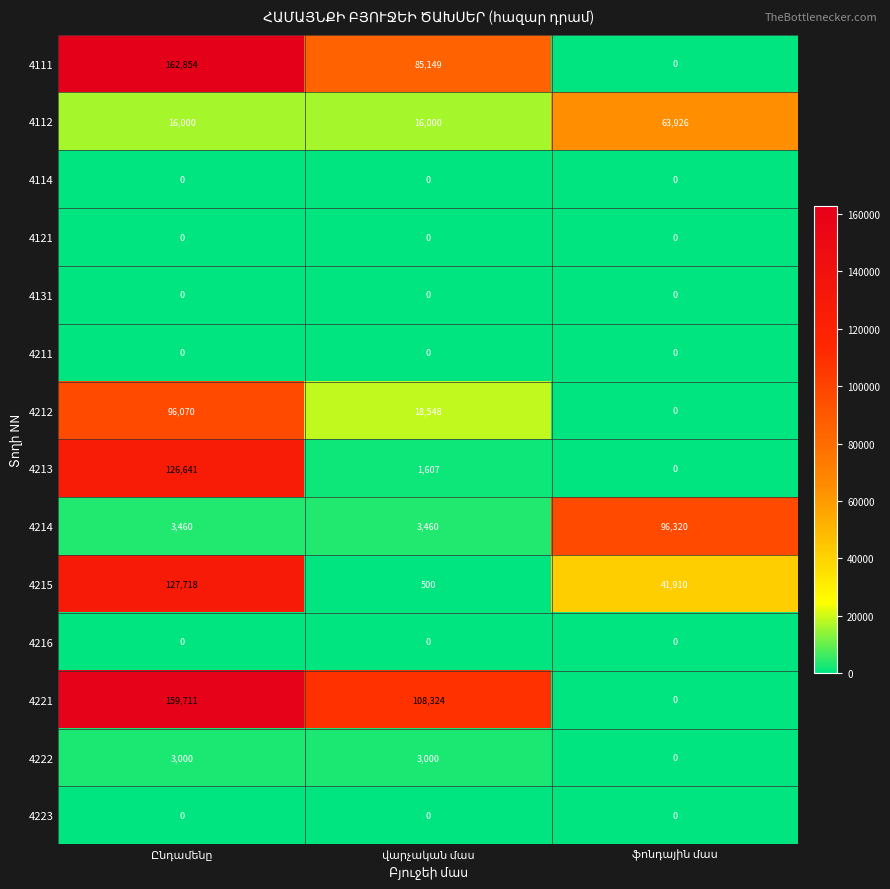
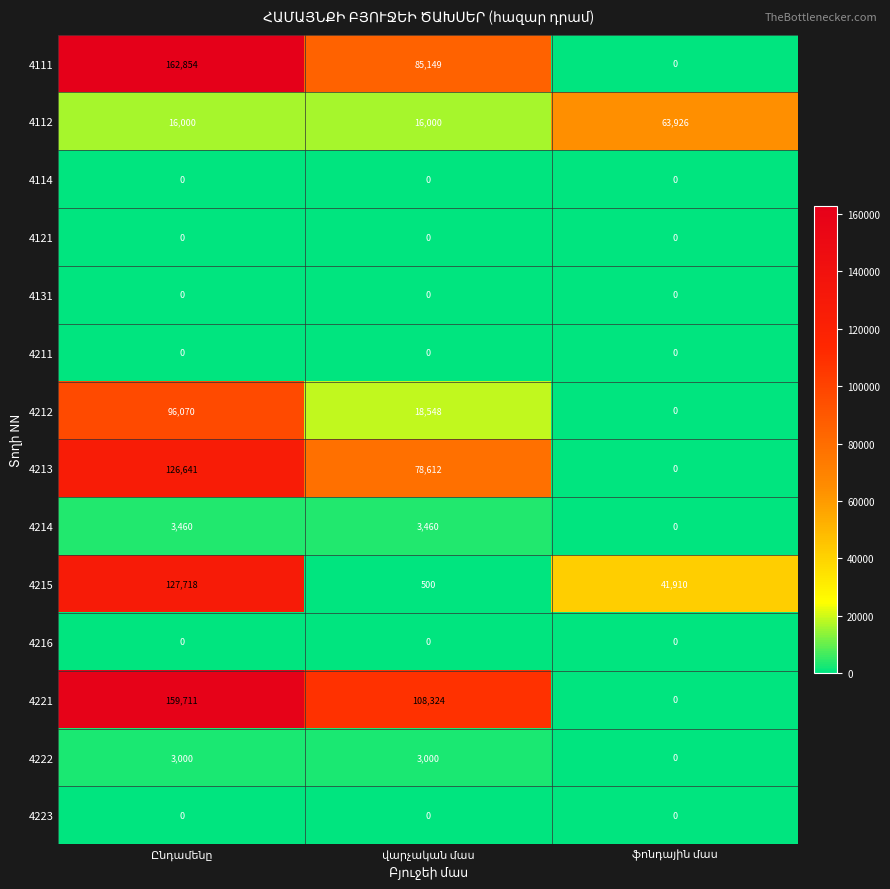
  {
    "4111": {
      "Ընդամենը": "162,854",
      "վարչական մաս": "85,149",
      "ֆոնդային մաս": "0"
    },
    "4112": {
      "Ընդամենը": "16,000",
      "վարչական մաս": "16,000",
      "ֆոնդային մաս": "63,926"
    },
    "4114": {
      "Ընդամենը": "0",
      "վարչական մաս": "0",
      "ֆոնդային մաս": "0"
    },
    "4121": {
      "Ընդամենը": "0",
      "վարչական մաս": "0",
      "ֆոնդային մաս": "0"
    },
    "4131": {
      "Ընդամենը": "0",
      "վարչական մաս": "0",
      "ֆոնդային մաս": "0"
    },
    "4211": {
      "Ընդամենը": "0",
      "վարչական մաս": "0",
      "ֆոնդային մաս": "0"
    },
    "4212": {
      "Ընդամենը": "96,070",
      "վարչական մաս": "18,548",
      "ֆոնդային մաս": "0"
    },
    "4213": {
      "Ընդամենը": "126,641",
-     "վարչական մաս": "1,607",
+     "վարչական մաս": "78,612",
      "ֆոնդային մաս": "0"
    },
    "4214": {
      "Ընդամենը": "3,460",
      "վարչական մաս": "3,460",
-     "ֆոնդային մաս": "96,320"
+     "ֆոնդային մաս": "0"
    },
    "4215": {
      "Ընդամենը": "127,718",
      "վարչական մաս": "500",
      "ֆոնդային մաս": "41,910"
    },
    "4216": {
      "Ընդամենը": "0",
      "վարչական մաս": "0",
      "ֆոնդային մաս": "0"
    },
    "4221": {
      "Ընդամենը": "159,711",
      "վարչական մաս": "108,324",
      "ֆոնդային մաս": "0"
    },
    "4222": {
      "Ընդամենը": "3,000",
      "վարչական մաս": "3,000",
      "ֆոնդային մաս": "0"
    },
    "4223": {
      "Ընդամենը": "0",
      "վարչական մաս": "0",
      "ֆոնդային մաս": "0"
    }
  }
